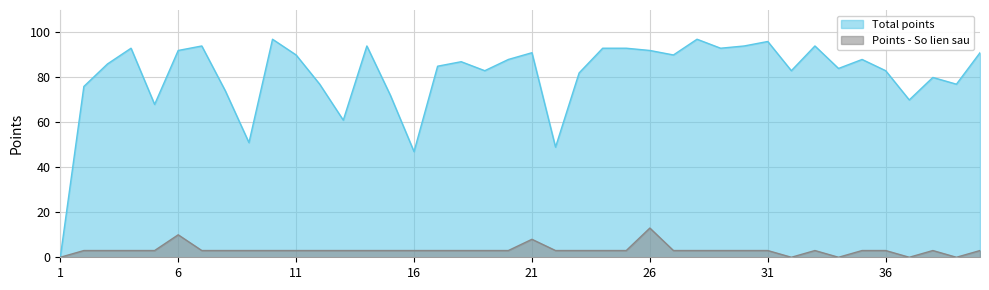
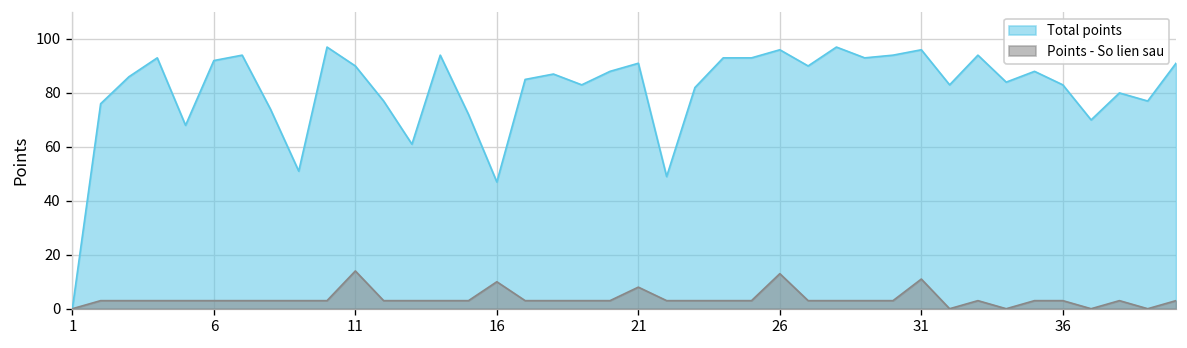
  {
    "Total points": {
      "6": 92,
      "11": 90,
      "16": 47,
      "21": 91,
-     "26": 92,
+     "26": 96,
      "31": 96,
      "36": 83
    },
    "Points - So lien sau": {
-     "6": 10,
-     "11": 3,
-     "16": 3,
+     "6": 3,
+     "11": 14,
+     "16": 10,
      "21": 8,
      "26": 13,
-     "31": 3,
+     "31": 11,
      "36": 3
    }
  }
